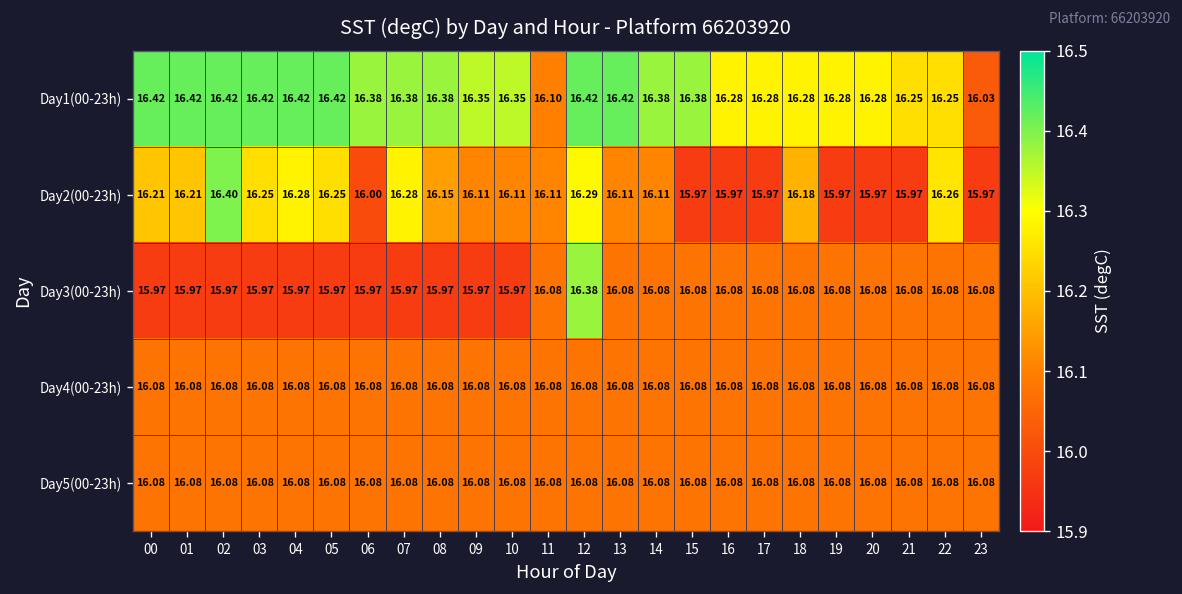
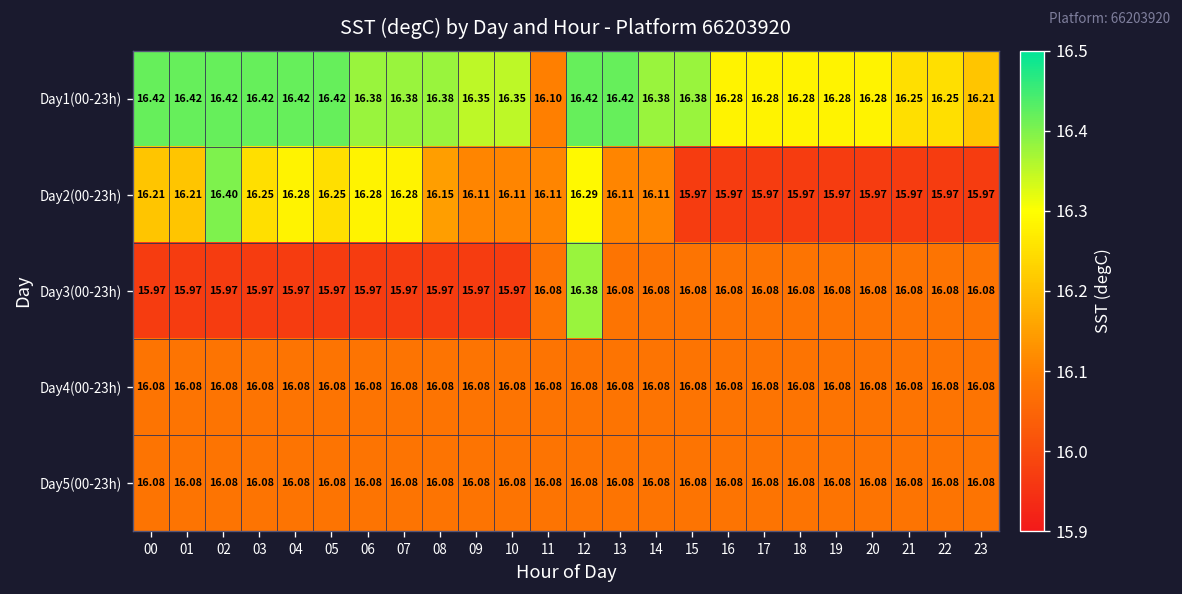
  {
    "Day1(00-23h)": {
      "00": 16.42,
      "01": 16.42,
      "02": 16.42,
      "03": 16.42,
      "04": 16.42,
      "05": 16.42,
      "06": 16.38,
      "07": 16.38,
      "08": 16.38,
      "09": 16.35,
      "10": 16.35,
      "11": 16.10,
      "12": 16.42,
      "13": 16.42,
      "14": 16.38,
      "15": 16.38,
      "16": 16.28,
      "17": 16.28,
      "18": 16.28,
      "19": 16.28,
      "20": 16.28,
      "21": 16.25,
      "22": 16.25,
-     "23": 16.03
+     "23": 16.21
    },
    "Day2(00-23h)": {
      "00": 16.21,
      "01": 16.21,
      "02": 16.40,
      "03": 16.25,
      "04": 16.28,
      "05": 16.25,
-     "06": 16.00,
+     "06": 16.28,
      "07": 16.28,
      "08": 16.15,
      "09": 16.11,
      "10": 16.11,
      "11": 16.11,
      "12": 16.29,
      "13": 16.11,
      "14": 16.11,
      "15": 15.97,
      "16": 15.97,
      "17": 15.97,
-     "18": 16.18,
+     "18": 15.97,
      "19": 15.97,
      "20": 15.97,
      "21": 15.97,
-     "22": 16.26,
+     "22": 15.97,
      "23": 15.97
    },
    "Day3(00-23h)": {
      "00": 15.97,
      "01": 15.97,
      "02": 15.97,
      "03": 15.97,
      "04": 15.97,
      "05": 15.97,
      "06": 15.97,
      "07": 15.97,
      "08": 15.97,
      "09": 15.97,
      "10": 15.97,
      "11": 16.08,
      "12": 16.38,
      "13": 16.08,
      "14": 16.08,
      "15": 16.08,
      "16": 16.08,
      "17": 16.08,
      "18": 16.08,
      "19": 16.08,
      "20": 16.08,
      "21": 16.08,
      "22": 16.08,
      "23": 16.08
    },
    "Day4(00-23h)": {
      "00": 16.08,
      "01": 16.08,
      "02": 16.08,
      "03": 16.08,
      "04": 16.08,
      "05": 16.08,
      "06": 16.08,
      "07": 16.08,
      "08": 16.08,
      "09": 16.08,
      "10": 16.08,
      "11": 16.08,
      "12": 16.08,
      "13": 16.08,
      "14": 16.08,
      "15": 16.08,
      "16": 16.08,
      "17": 16.08,
      "18": 16.08,
      "19": 16.08,
      "20": 16.08,
      "21": 16.08,
      "22": 16.08,
      "23": 16.08
    },
    "Day5(00-23h)": {
      "00": 16.08,
      "01": 16.08,
      "02": 16.08,
      "03": 16.08,
      "04": 16.08,
      "05": 16.08,
      "06": 16.08,
      "07": 16.08,
      "08": 16.08,
      "09": 16.08,
      "10": 16.08,
      "11": 16.08,
      "12": 16.08,
      "13": 16.08,
      "14": 16.08,
      "15": 16.08,
      "16": 16.08,
      "17": 16.08,
      "18": 16.08,
      "19": 16.08,
      "20": 16.08,
      "21": 16.08,
      "22": 16.08,
      "23": 16.08
    }
  }
